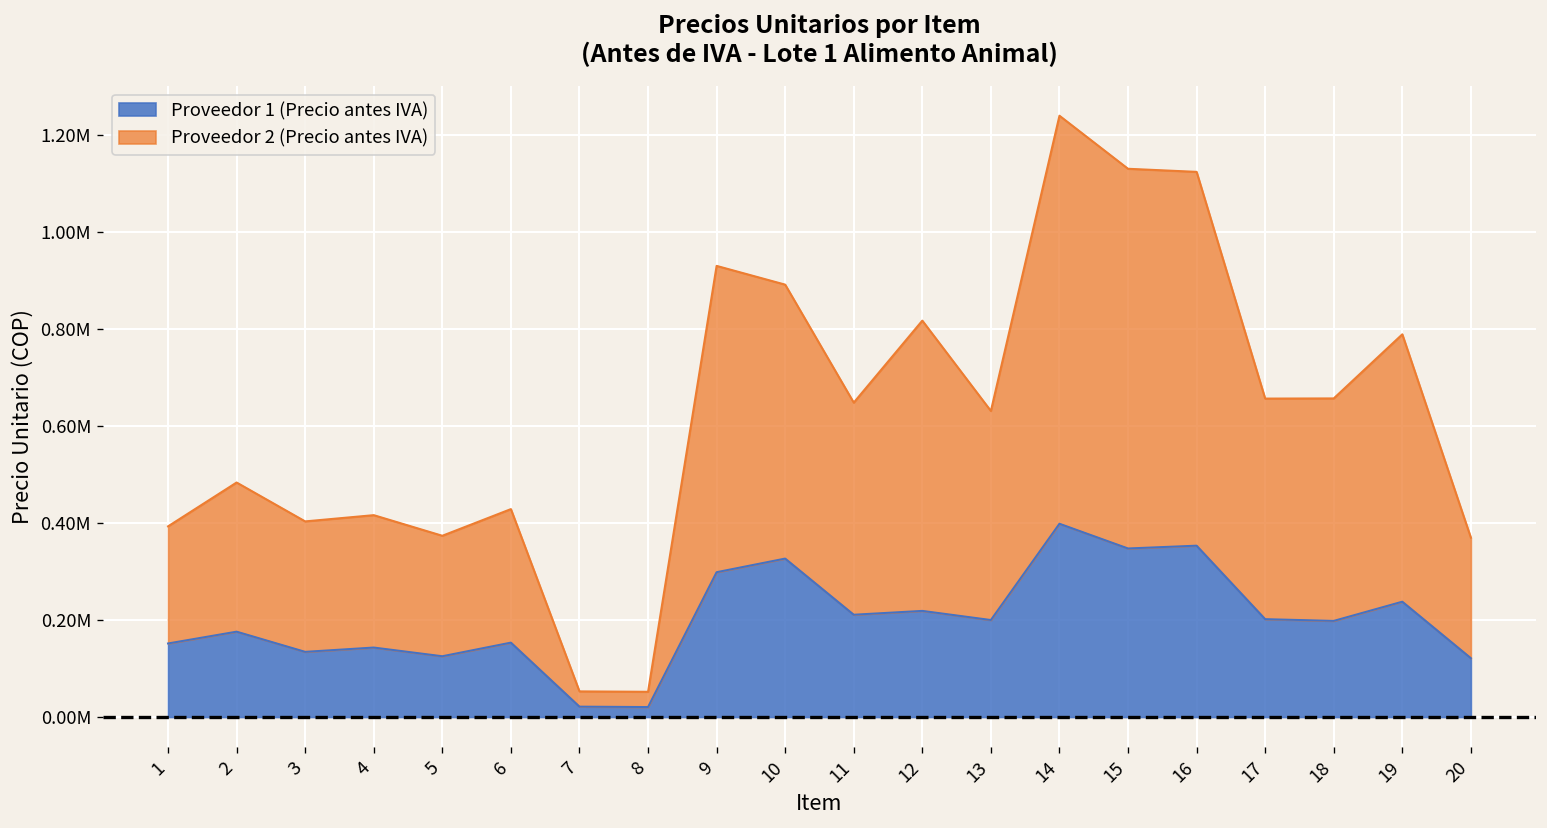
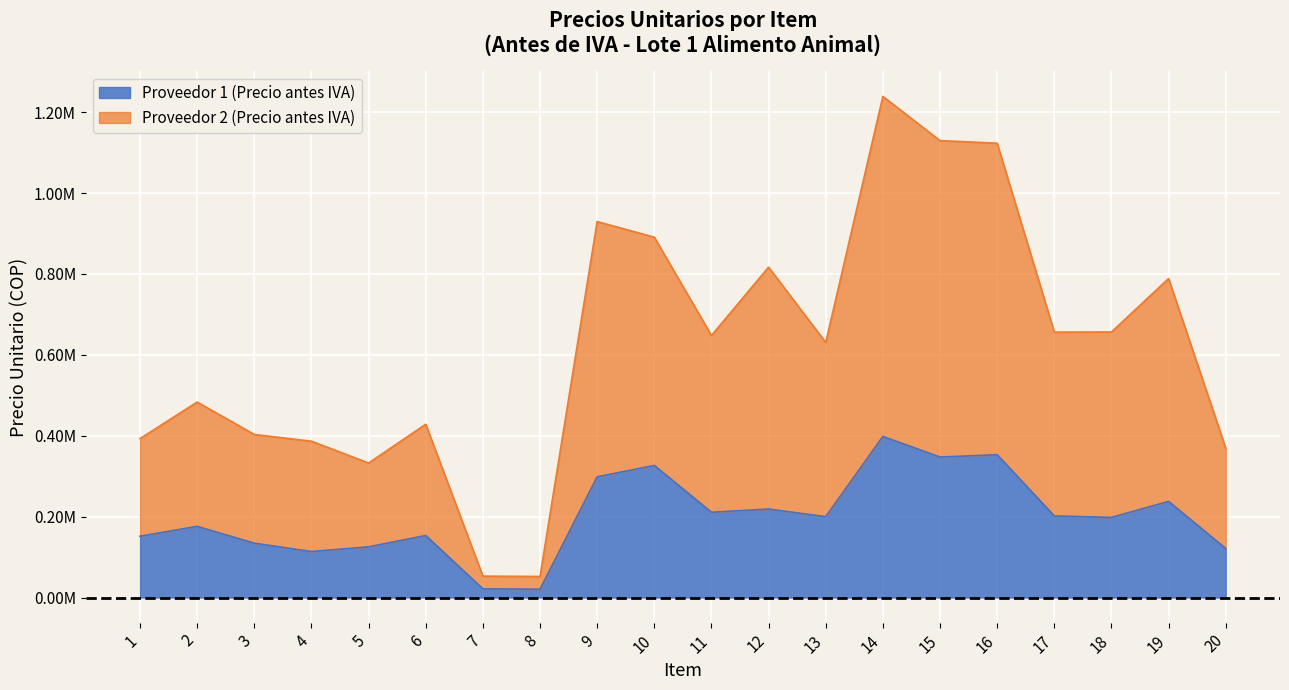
  {
    "Proveedor 1 (Precio antes IVA)": {
      "1": 150000,
      "2": 180000,
      "3": 130000,
-     "4": 140000,
+     "4": 110000,
      "5": 130000,
      "6": 150000,
      "7": 20000,
      "8": 20000,
      "9": 300000,
      "10": 330000,
      "11": 210000,
      "12": 220000,
      "13": 200000,
      "14": 400000,
      "15": 350000,
      "16": 350000,
      "17": 200000,
      "18": 200000,
      "19": 240000,
      "20": 120000
    },
    "Proveedor 2 (Precio antes IVA)": {
      "1": 240000,
      "2": 310000,
      "3": 270000,
      "4": 270000,
-     "5": 250000,
+     "5": 210000,
      "6": 280000,
      "7": 30000,
      "8": 30000,
      "9": 630000,
      "10": 560000,
      "11": 440000,
      "12": 600000,
      "13": 430000,
      "14": 840000,
      "15": 780000,
      "16": 770000,
      "17": 450000,
      "18": 460000,
      "19": 550000,
      "20": 250000
    }
  }
